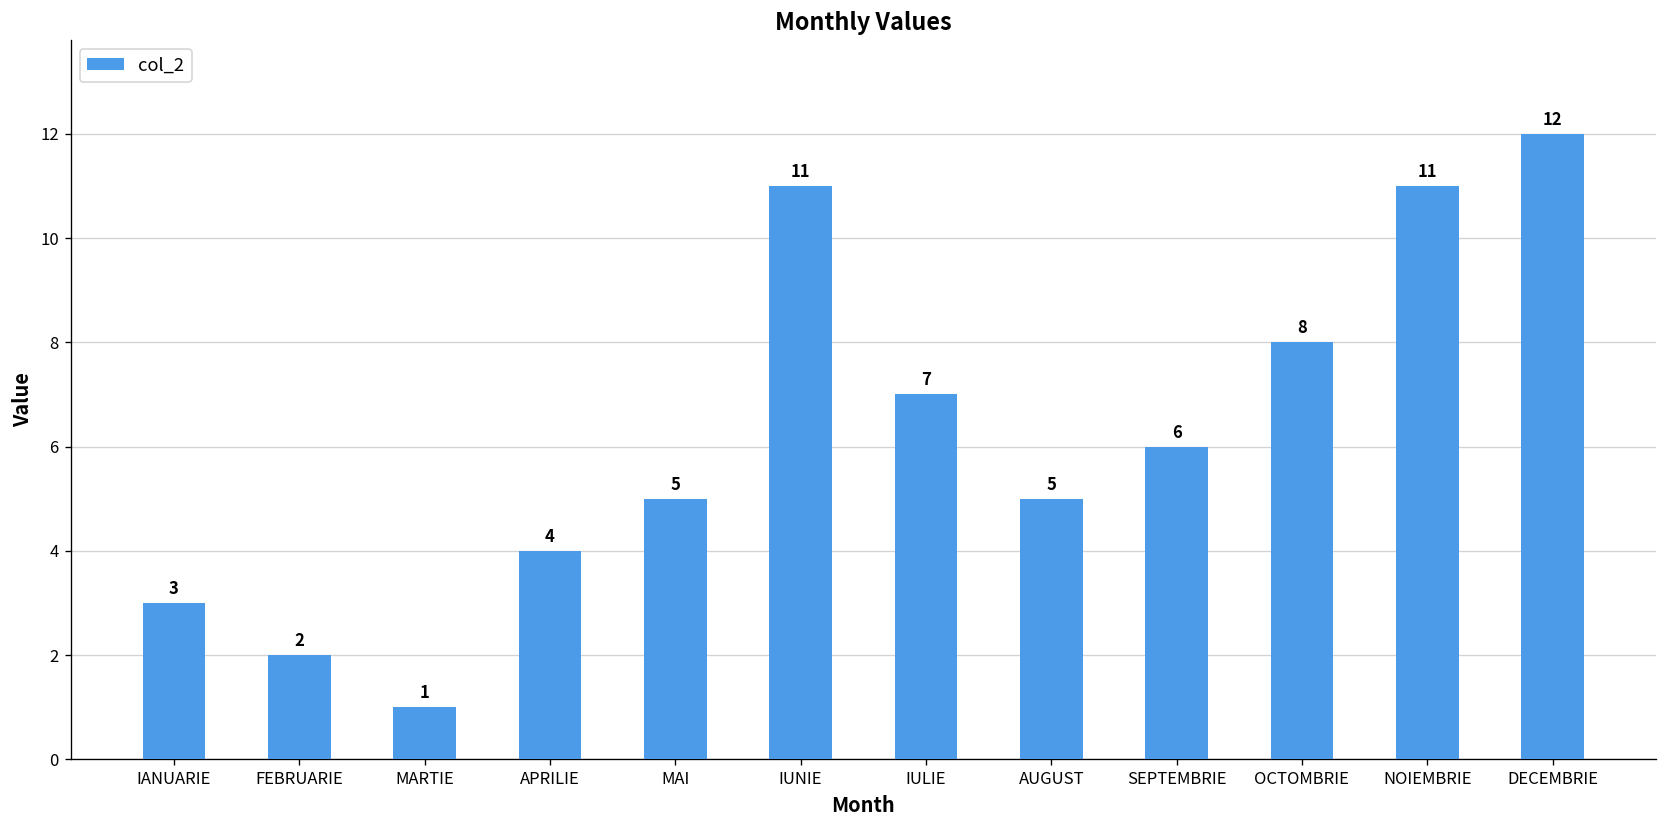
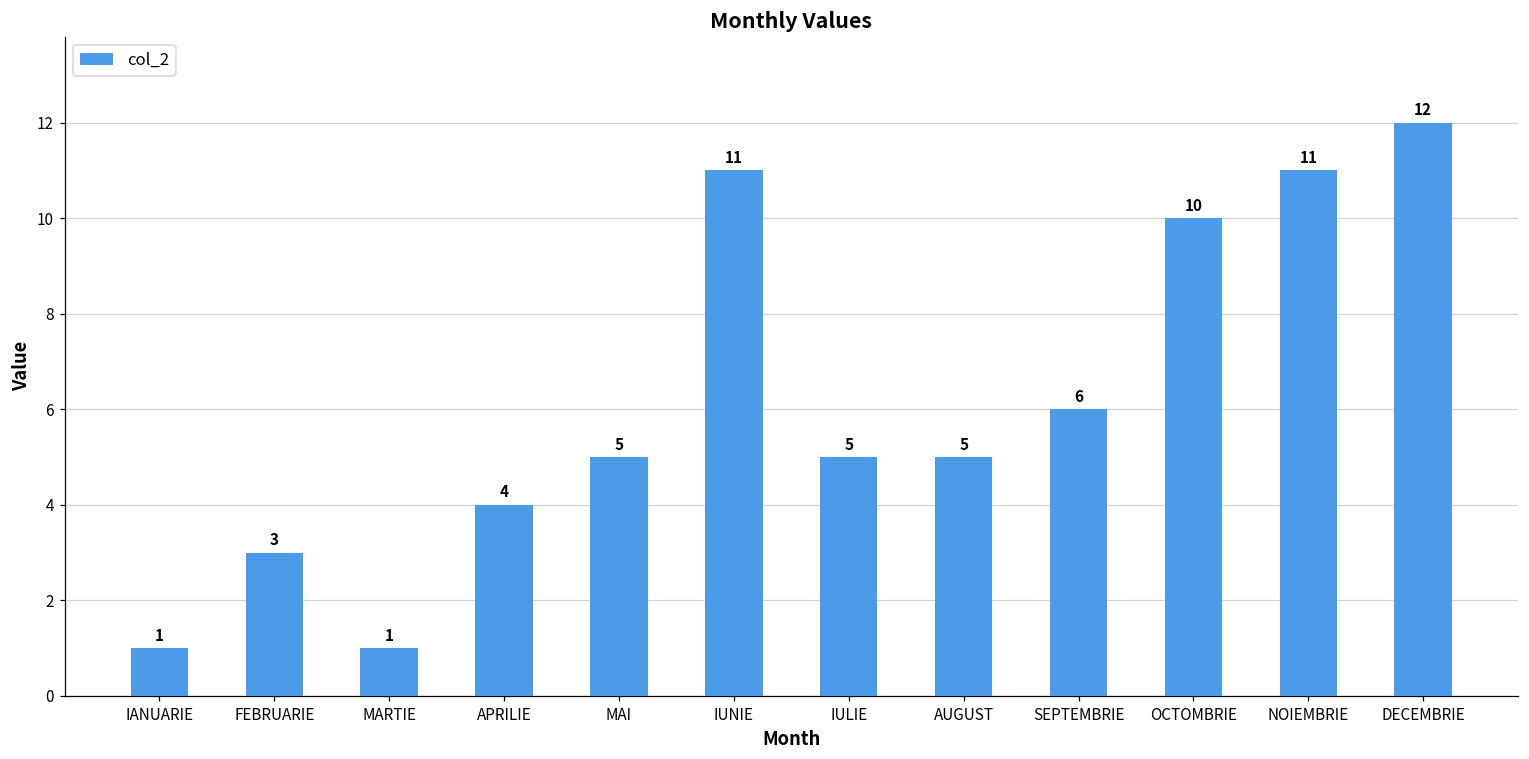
  {
-   "IANUARIE": 3,
-   "FEBRUARIE": 2,
+   "IANUARIE": 1,
+   "FEBRUARIE": 3,
    "MARTIE": 1,
    "APRILIE": 4,
    "MAI": 5,
    "IUNIE": 11,
-   "IULIE": 7,
+   "IULIE": 5,
    "AUGUST": 5,
    "SEPTEMBRIE": 6,
-   "OCTOMBRIE": 8,
+   "OCTOMBRIE": 10,
    "NOIEMBRIE": 11,
    "DECEMBRIE": 12
  }
